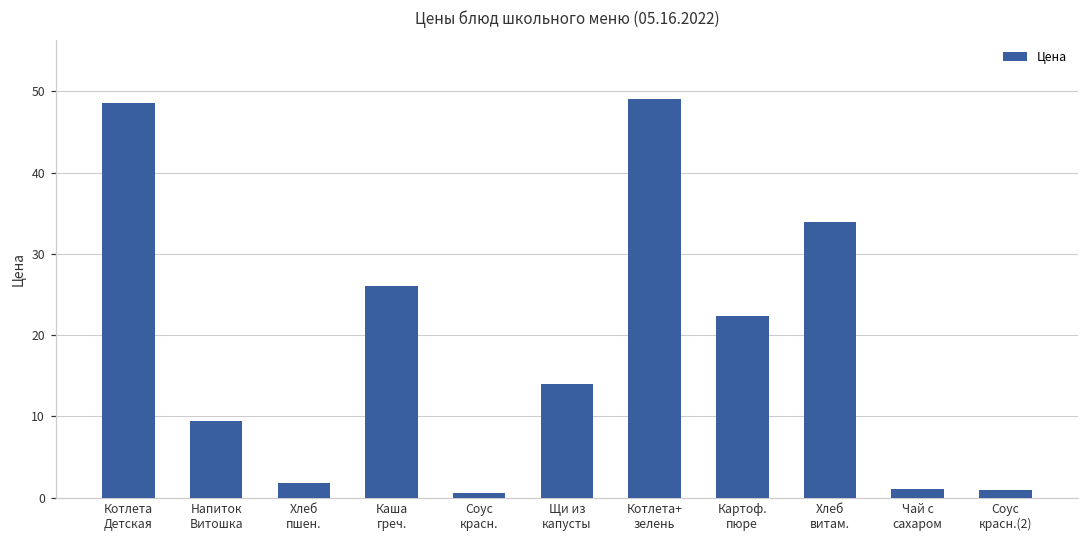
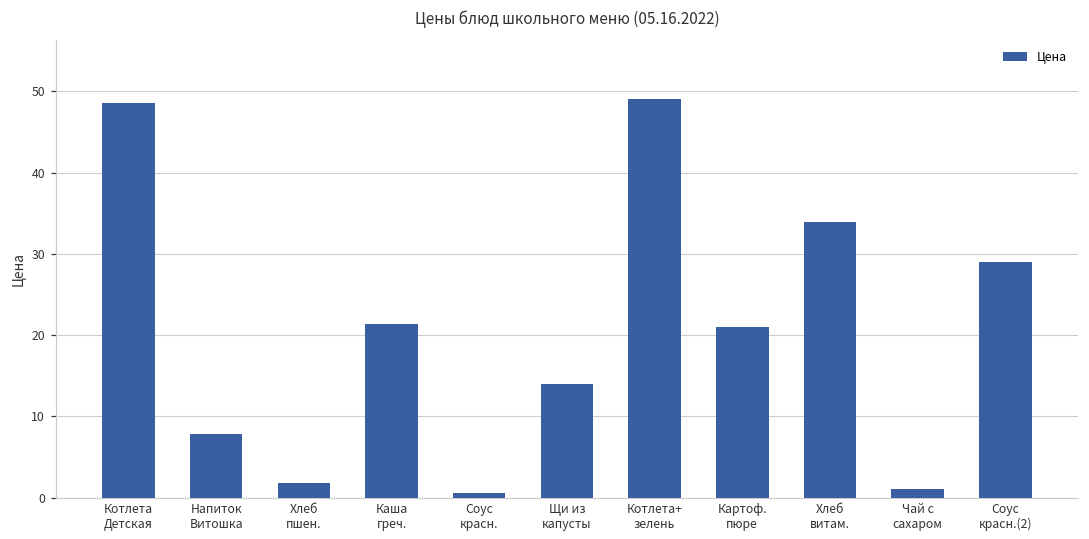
  {
    "Котлета Детская": 49,
-   "Напиток Витошка": 9,
+   "Напиток Витошка": 8,
    "Хлеб пшен.": 2,
-   "Каша греч.": 26,
+   "Каша греч.": 21,
    "Соус красн.": 1,
    "Щи из капусты": 14,
    "Котлета+ зелень": 49,
-   "Картоф. пюре": 22,
+   "Картоф. пюре": 21,
    "Хлеб витам.": 34,
    "Чай с сахаром": 1,
-   "Соус красн.(2)": 1
+   "Соус красн.(2)": 29
  }
